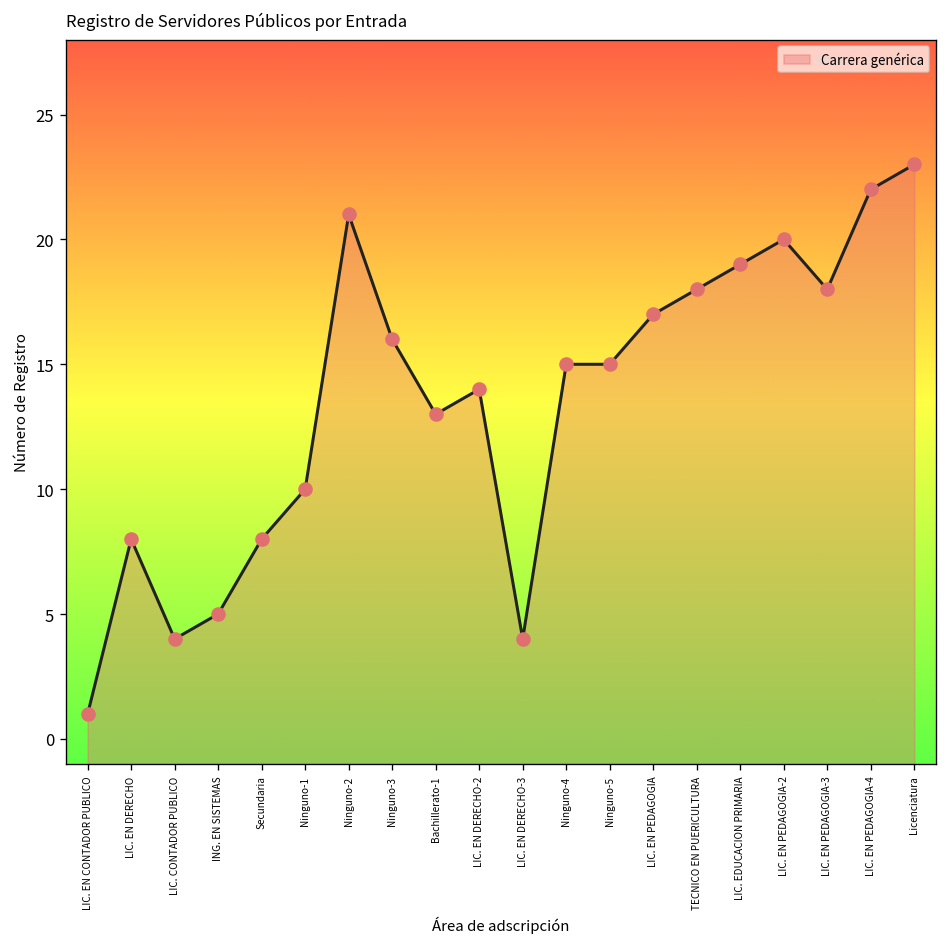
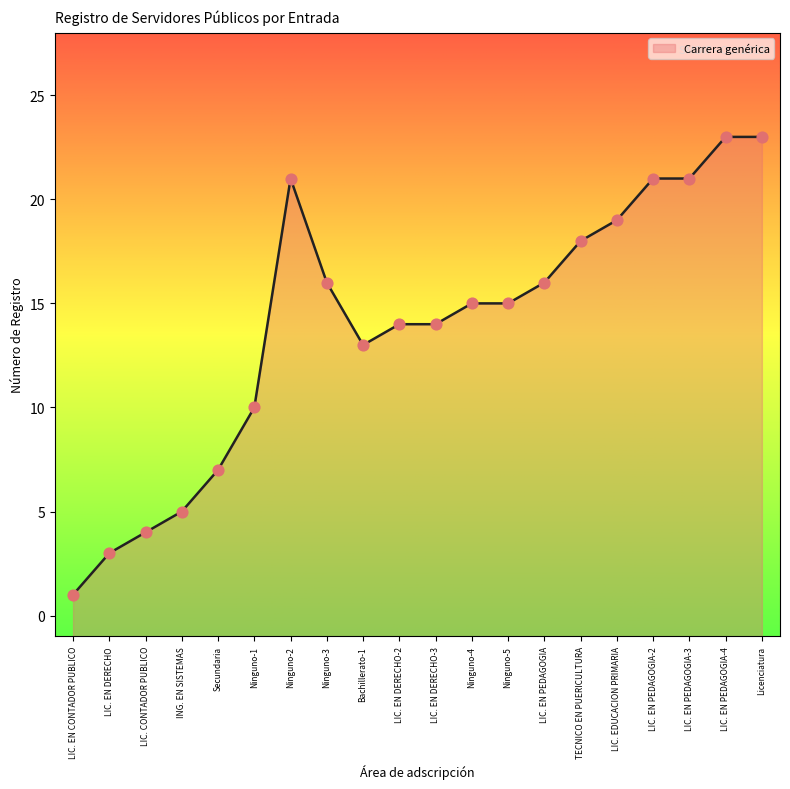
  {
    "LIC. EN CONTADOR PUBLICO": 1,
-   "LIC. EN DERECHO": 8,
+   "LIC. EN DERECHO": 3,
    "LIC. CONTADOR PUBLICO": 4,
    "ING. EN SISTEMAS": 5,
-   "Secundaria": 8,
+   "Secundaria": 7,
    "Ninguno-1": 10,
    "Ninguno-2": 21,
    "Ninguno-3": 16,
    "Bachillerato-1": 13,
    "LIC. EN DERECHO-2": 14,
-   "LIC. EN DERECHO-3": 4,
+   "LIC. EN DERECHO-3": 14,
    "Ninguno-4": 15,
    "Ninguno-5": 15,
-   "LIC. EN PEDAGOGIA": 17,
+   "LIC. EN PEDAGOGIA": 16,
    "TECNICO EN PUERICULTURA": 18,
    "LIC. EDUCACION PRIMARIA": 19,
-   "LIC. EN PEDAGOGIA-2": 20,
-   "LIC. EN PEDAGOGIA-3": 18,
-   "LIC. EN PEDAGOGIA-4": 22,
+   "LIC. EN PEDAGOGIA-2": 21,
+   "LIC. EN PEDAGOGIA-3": 21,
+   "LIC. EN PEDAGOGIA-4": 23,
    "Licenciatura": 23
  }
